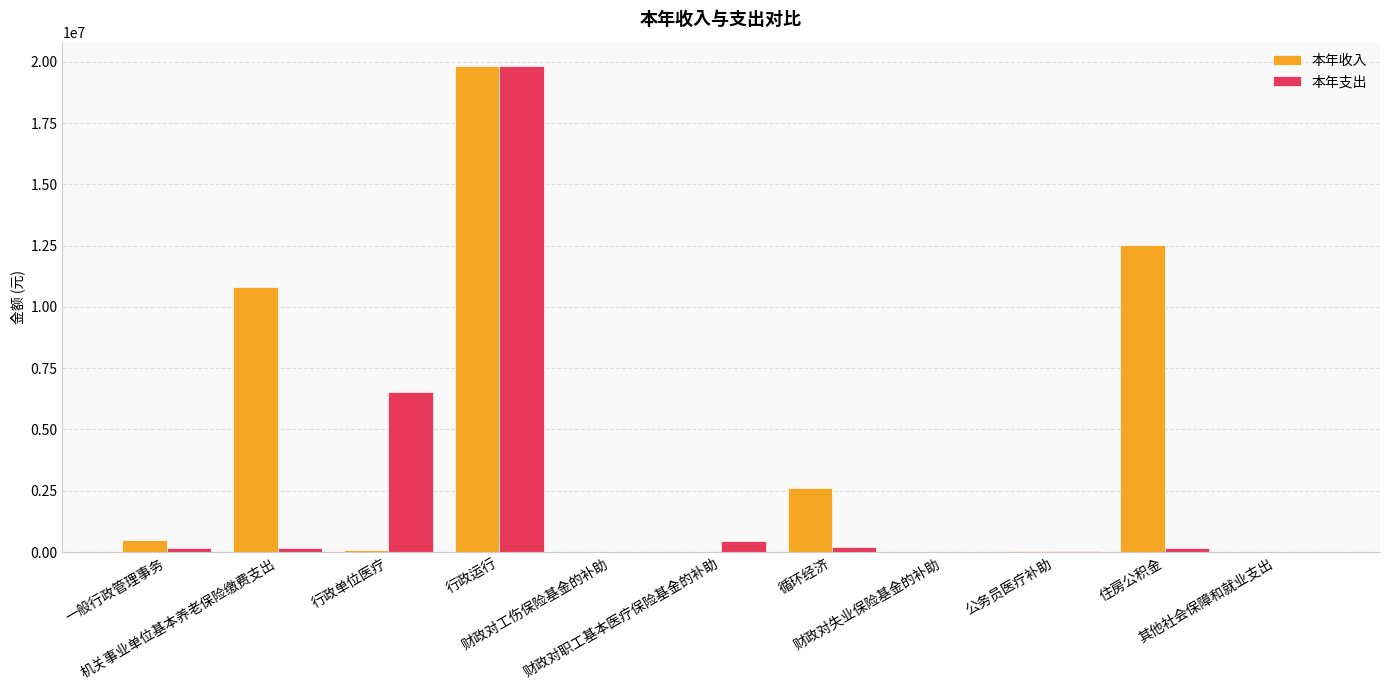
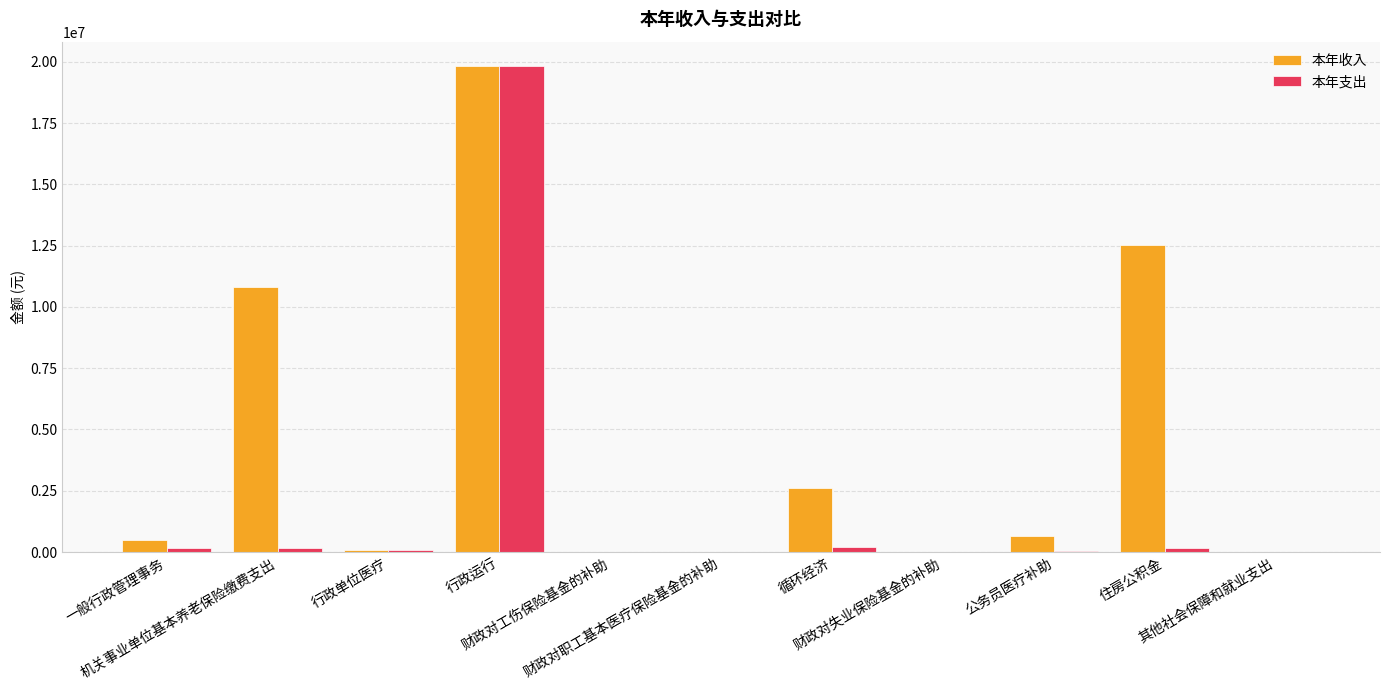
  {
    "本年收入": {
      "一般行政管理事务": 500000,
      "机关事业单位基本养老保险缴费支出": 10800000,
      "行政运行": 19800000,
      "循环经济": 2600000,
-     "公务员医疗补助": 0,
+     "公务员医疗补助": 600000,
      "住房公积金": 12500000
    },
    "本年支出": {
      "一般行政管理事务": 200000,
      "机关事业单位基本养老保险缴费支出": 200000,
-     "行政单位医疗": 6500000,
+     "行政单位医疗": 100000,
      "行政运行": 19800000,
-     "财政对职工基本医疗保险基金的补助": 400000,
+     "财政对职工基本医疗保险基金的补助": 0,
      "循环经济": 200000,
      "住房公积金": 200000
    }
  }
